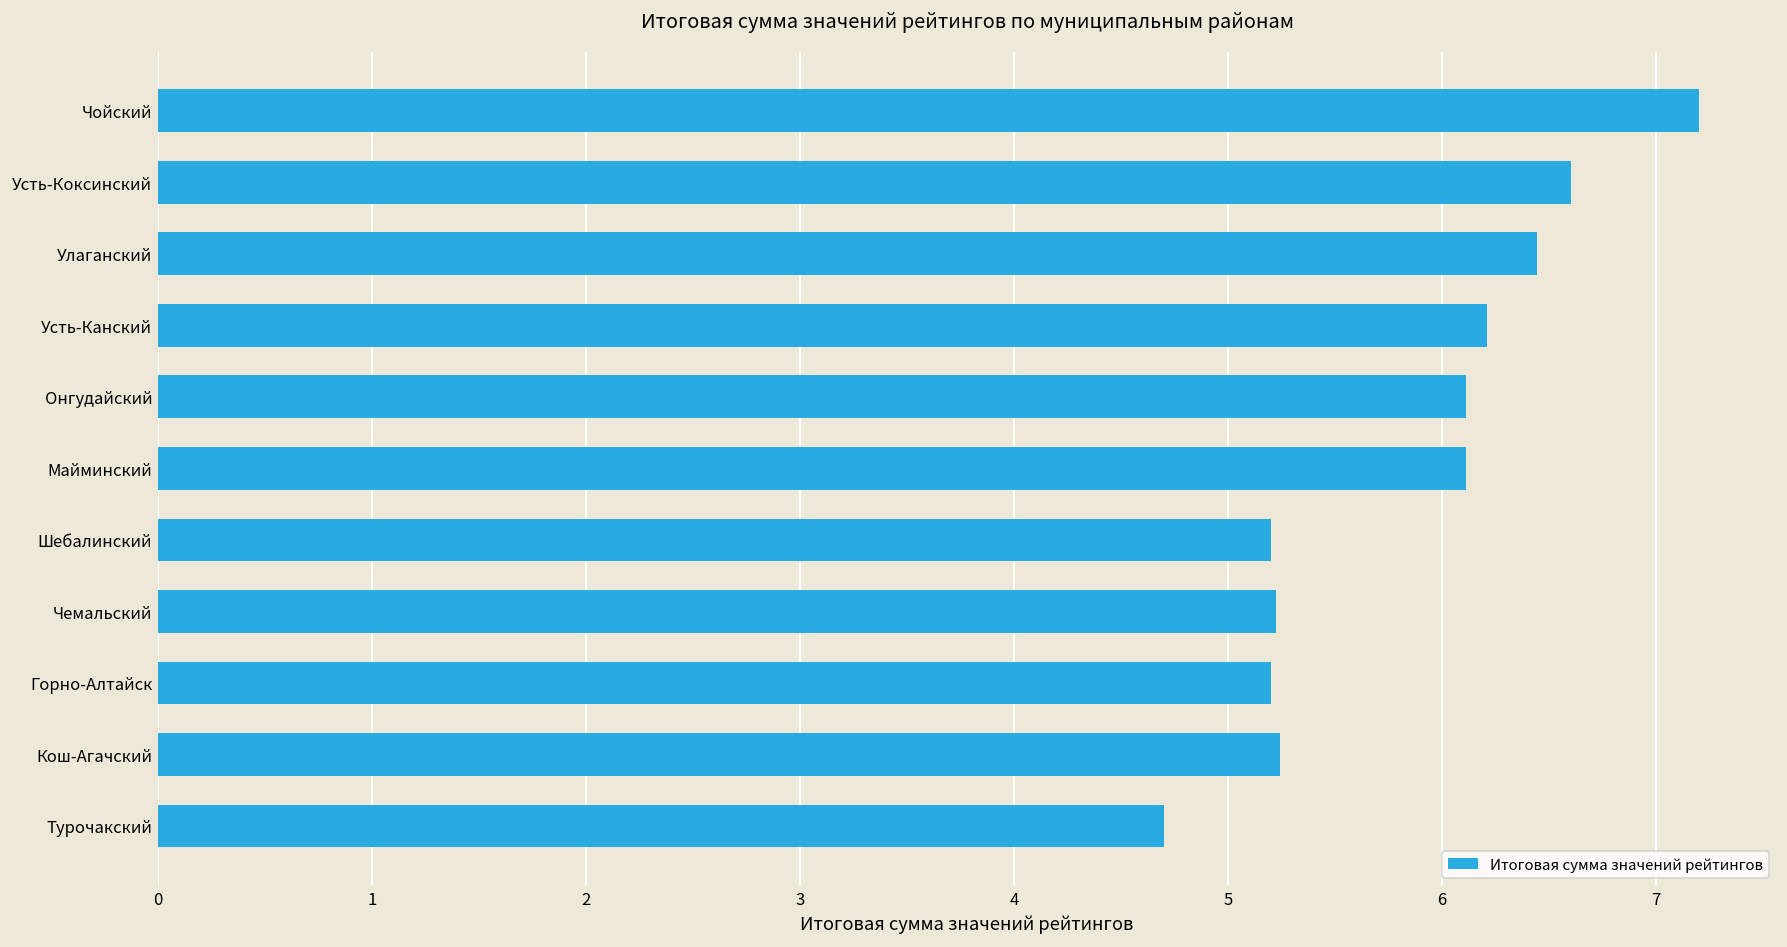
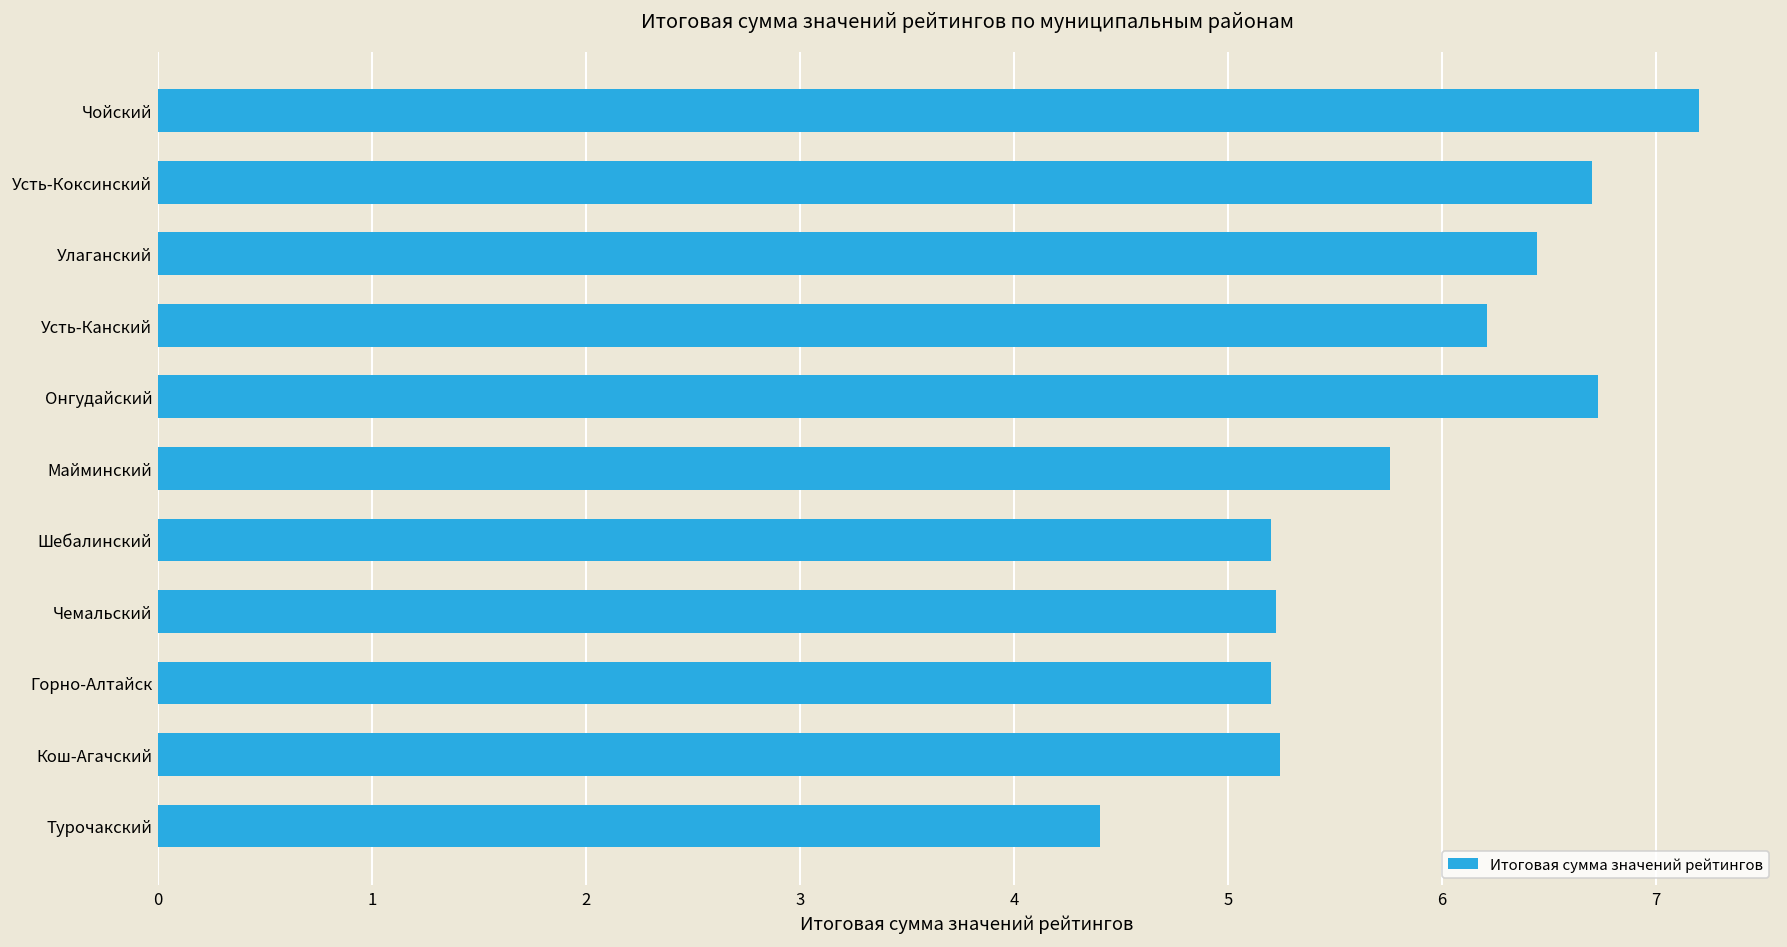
  {
    "Чойский": 7.20,
-   "Усть-Коксинский": 6.6,
+   "Усть-Коксинский": 6.7,
    "Улаганский": 6.44,
    "Усть-Канский": 6.21,
-   "Онгудайский": 6.11,
-   "Майминский": 6.11,
+   "Онгудайский": 6.73,
+   "Майминский": 5.76,
    "Шебалинский": 5.20,
    "Чемальский": 5.22,
    "Горно-Алтайск": 5.20,
    "Кош-Агачский": 5.24,
-   "Турочакский": 4.7
+   "Турочакский": 4.4
  }
